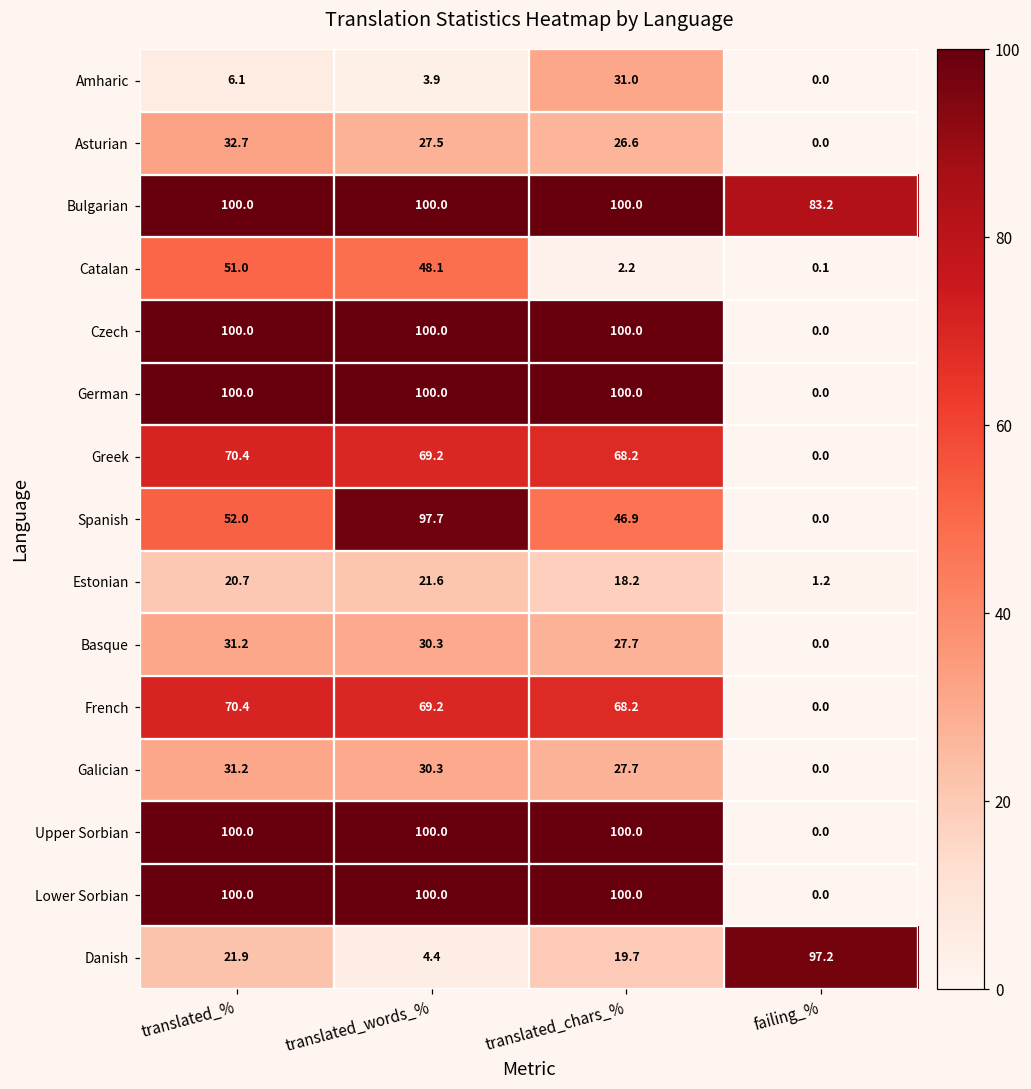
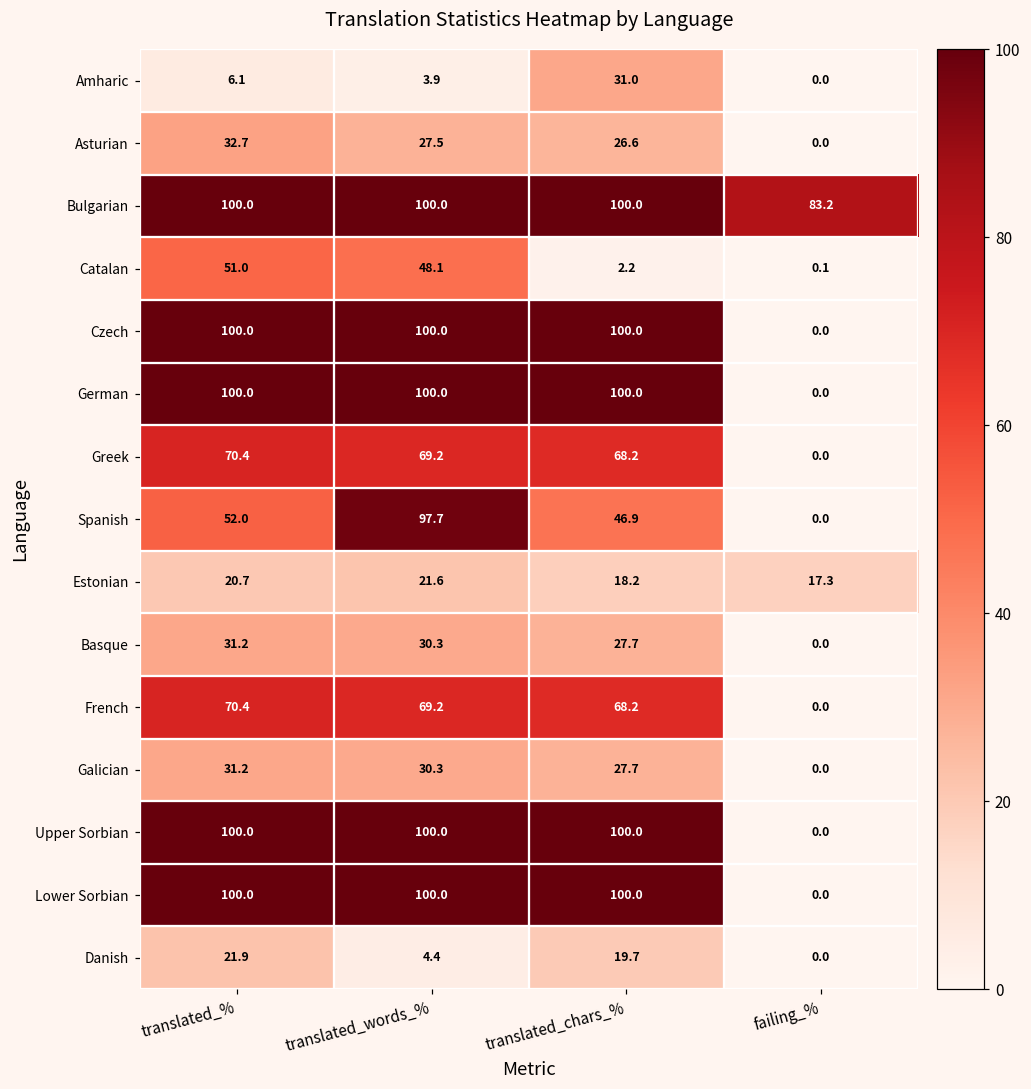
  {
    "Amharic": {
      "translated_%": 6.1,
      "translated_words_%": 3.9,
      "translated_chars_%": 31.0,
      "failing_%": 0.0
    },
    "Asturian": {
      "translated_%": 32.7,
      "translated_words_%": 27.5,
      "translated_chars_%": 26.6,
      "failing_%": 0.0
    },
    "Bulgarian": {
      "translated_%": 100.0,
      "translated_words_%": 100.0,
      "translated_chars_%": 100.0,
      "failing_%": 83.2
    },
    "Catalan": {
      "translated_%": 51.0,
      "translated_words_%": 48.1,
      "translated_chars_%": 2.2,
      "failing_%": 0.1
    },
    "Czech": {
      "translated_%": 100.0,
      "translated_words_%": 100.0,
      "translated_chars_%": 100.0,
      "failing_%": 0.0
    },
    "German": {
      "translated_%": 100.0,
      "translated_words_%": 100.0,
      "translated_chars_%": 100.0,
      "failing_%": 0.0
    },
    "Greek": {
      "translated_%": 70.4,
      "translated_words_%": 69.2,
      "translated_chars_%": 68.2,
      "failing_%": 0.0
    },
    "Spanish": {
      "translated_%": 52.0,
      "translated_words_%": 97.7,
      "translated_chars_%": 46.9,
      "failing_%": 0.0
    },
    "Estonian": {
      "translated_%": 20.7,
      "translated_words_%": 21.6,
      "translated_chars_%": 18.2,
-     "failing_%": 1.2
+     "failing_%": 17.3
    },
    "Basque": {
      "translated_%": 31.2,
      "translated_words_%": 30.3,
      "translated_chars_%": 27.7,
      "failing_%": 0.0
    },
    "French": {
      "translated_%": 70.4,
      "translated_words_%": 69.2,
      "translated_chars_%": 68.2,
      "failing_%": 0.0
    },
    "Galician": {
      "translated_%": 31.2,
      "translated_words_%": 30.3,
      "translated_chars_%": 27.7,
      "failing_%": 0.0
    },
    "Upper Sorbian": {
      "translated_%": 100.0,
      "translated_words_%": 100.0,
      "translated_chars_%": 100.0,
      "failing_%": 0.0
    },
    "Lower Sorbian": {
      "translated_%": 100.0,
      "translated_words_%": 100.0,
      "translated_chars_%": 100.0,
      "failing_%": 0.0
    },
    "Danish": {
      "translated_%": 21.9,
      "translated_words_%": 4.4,
      "translated_chars_%": 19.7,
-     "failing_%": 97.2
+     "failing_%": 0.0
    }
  }
